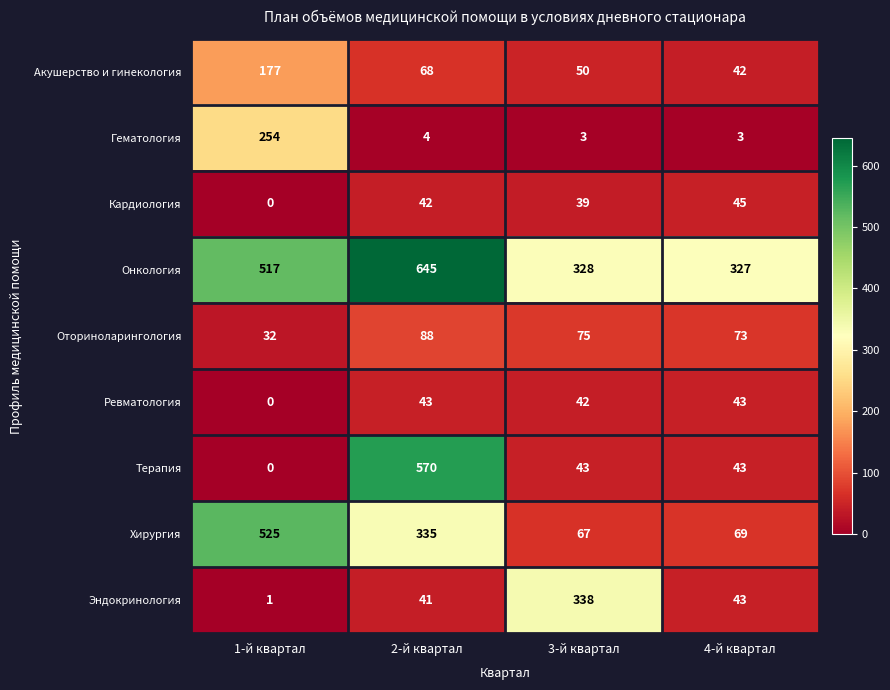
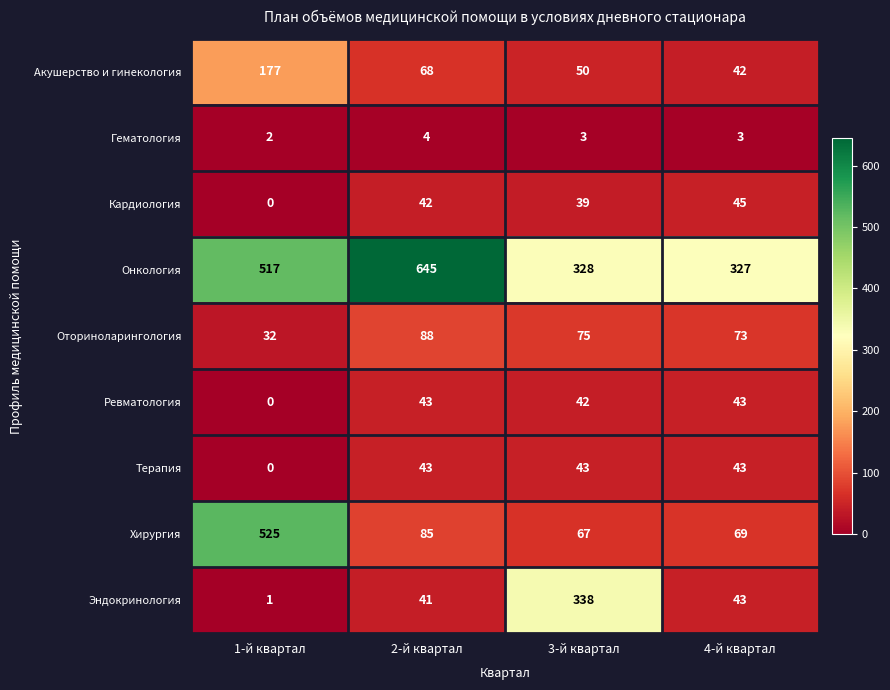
  {
    "Акушерство и гинекология": {
      "1-й квартал": 177,
      "2-й квартал": 68,
      "3-й квартал": 50,
      "4-й квартал": 42
    },
    "Гематология": {
-     "1-й квартал": 254,
+     "1-й квартал": 2,
      "2-й квартал": 4,
      "3-й квартал": 3,
      "4-й квартал": 3
    },
    "Кардиология": {
      "1-й квартал": 0,
      "2-й квартал": 42,
      "3-й квартал": 39,
      "4-й квартал": 45
    },
    "Онкология": {
      "1-й квартал": 517,
      "2-й квартал": 645,
      "3-й квартал": 328,
      "4-й квартал": 327
    },
    "Оториноларингология": {
      "1-й квартал": 32,
      "2-й квартал": 88,
      "3-й квартал": 75,
      "4-й квартал": 73
    },
    "Ревматология": {
      "1-й квартал": 0,
      "2-й квартал": 43,
      "3-й квартал": 42,
      "4-й квартал": 43
    },
    "Терапия": {
      "1-й квартал": 0,
-     "2-й квартал": 570,
+     "2-й квартал": 43,
      "3-й квартал": 43,
      "4-й квартал": 43
    },
    "Хирургия": {
      "1-й квартал": 525,
-     "2-й квартал": 335,
+     "2-й квартал": 85,
      "3-й квартал": 67,
      "4-й квартал": 69
    },
    "Эндокринология": {
      "1-й квартал": 1,
      "2-й квартал": 41,
      "3-й квартал": 338,
      "4-й квартал": 43
    }
  }
